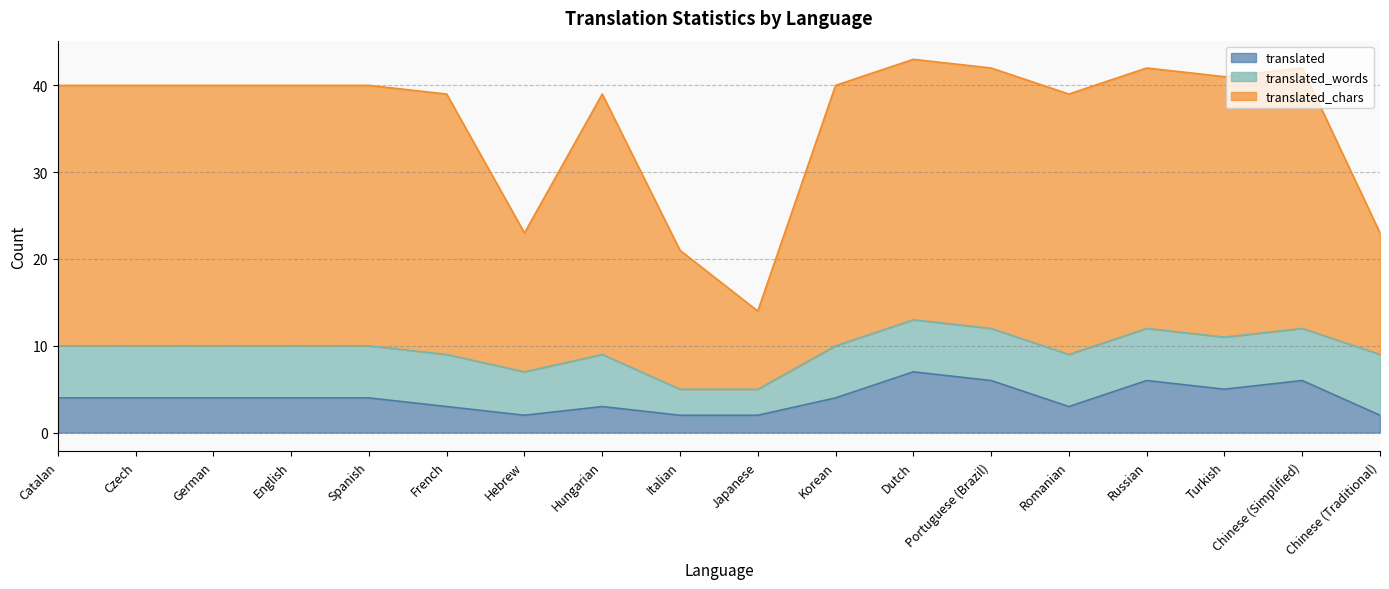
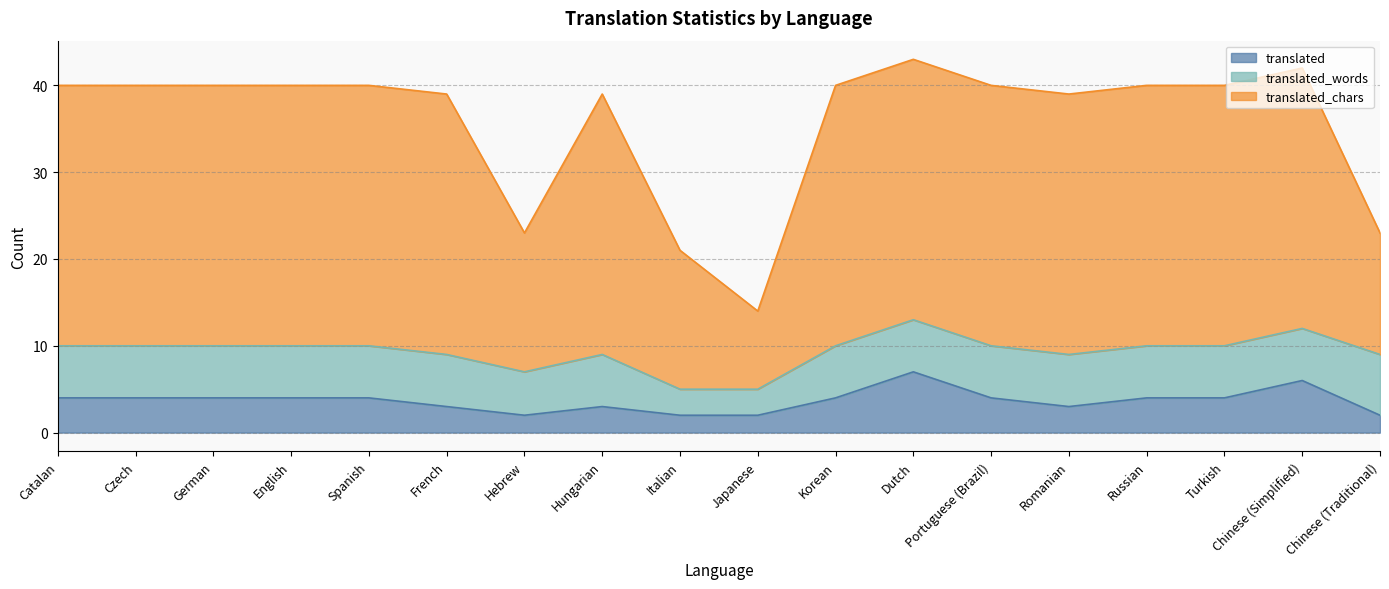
  {
    "translated": {
      "Catalan": 4,
      "Czech": 4,
      "German": 4,
      "English": 4,
      "Spanish": 4,
      "French": 3,
      "Hebrew": 2,
      "Hungarian": 3,
      "Italian": 2,
      "Japanese": 2,
      "Korean": 4,
      "Dutch": 7,
-     "Portuguese (Brazil)": 6,
+     "Portuguese (Brazil)": 4,
      "Romanian": 3,
-     "Russian": 6,
-     "Turkish": 5,
+     "Russian": 4,
+     "Turkish": 4,
      "Chinese (Simplified)": 6,
      "Chinese (Traditional)": 2
    },
    "translated_words": {
      "Catalan": 6,
      "Czech": 6,
      "German": 6,
      "English": 6,
      "Spanish": 6,
      "French": 6,
      "Hebrew": 5,
      "Hungarian": 6,
      "Italian": 3,
      "Japanese": 3,
      "Korean": 6,
      "Dutch": 6,
      "Portuguese (Brazil)": 6,
      "Romanian": 6,
      "Russian": 6,
      "Turkish": 6,
      "Chinese (Simplified)": 6,
      "Chinese (Traditional)": 7
    },
    "translated_chars": {
      "Catalan": 30,
      "Czech": 30,
      "German": 30,
      "English": 30,
      "Spanish": 30,
      "French": 30,
      "Hebrew": 16,
      "Hungarian": 30,
      "Italian": 16,
      "Japanese": 9,
      "Korean": 30,
      "Dutch": 30,
      "Portuguese (Brazil)": 30,
      "Romanian": 30,
      "Russian": 30,
      "Turkish": 30,
      "Chinese (Traditional)": 14
    }
  }
